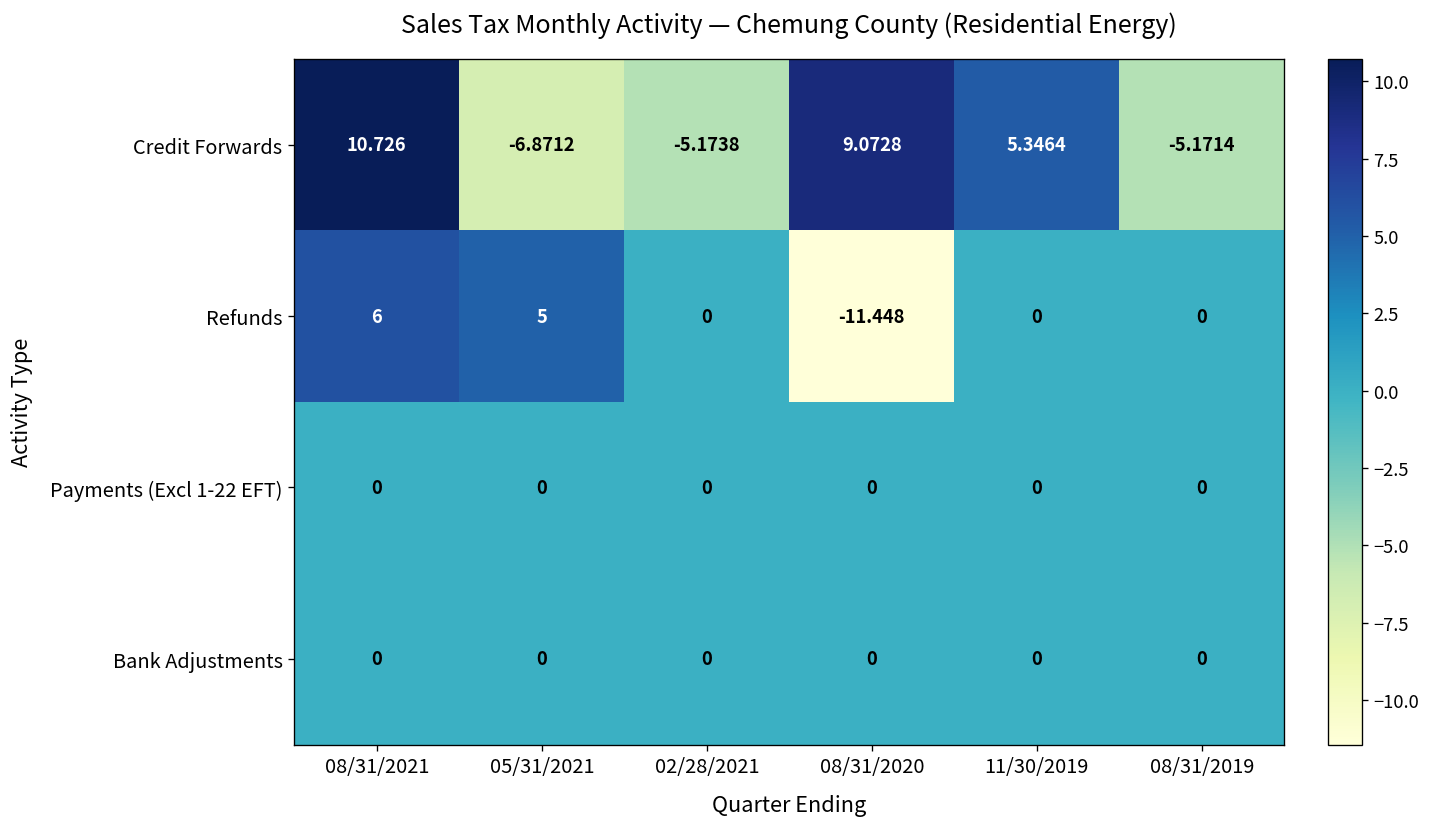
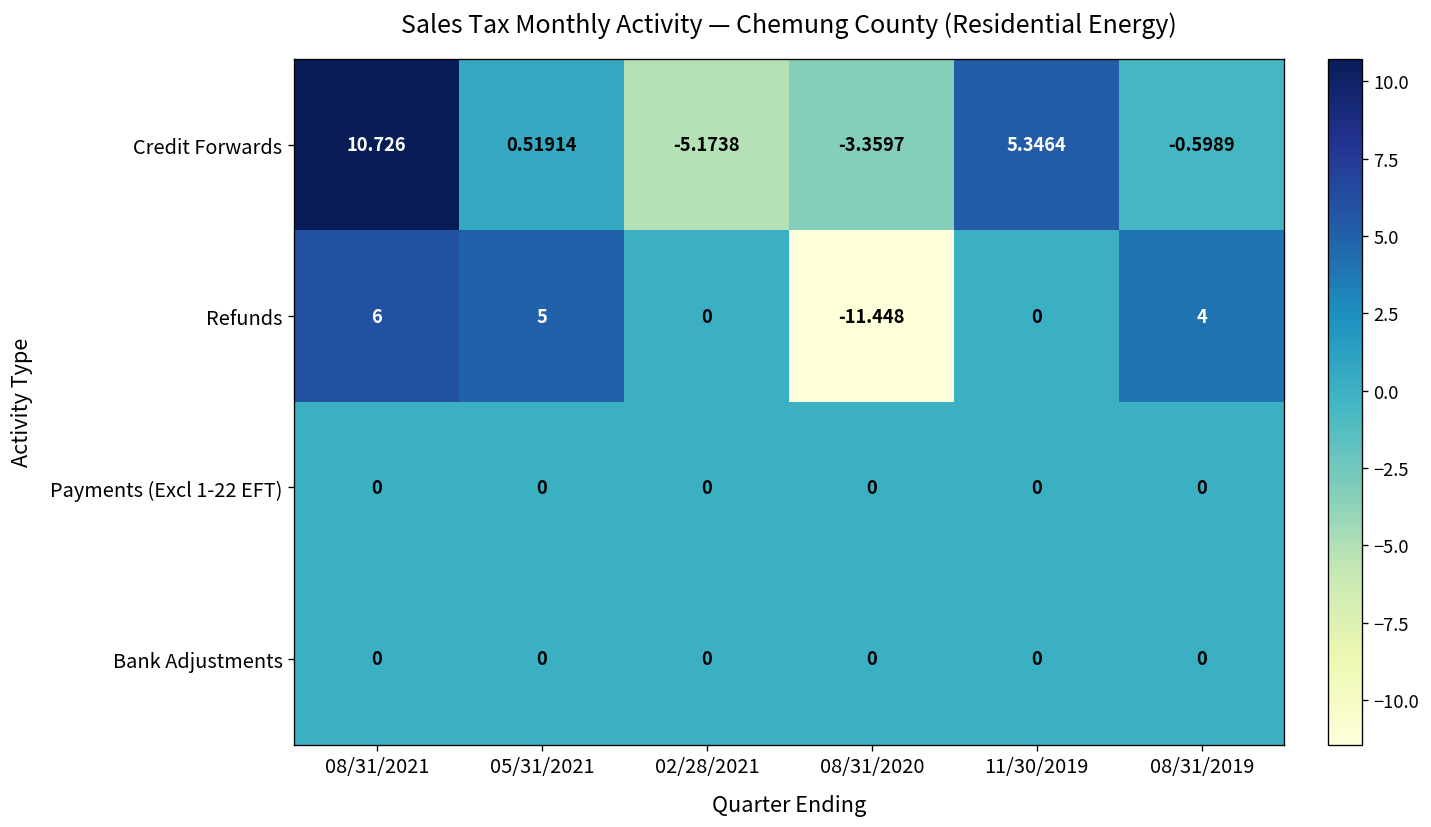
  {
    "Credit Forwards": {
      "08/31/2021": 10.726,
-     "05/31/2021": -6.8712,
+     "05/31/2021": 0.51914,
      "02/28/2021": -5.1738,
-     "08/31/2020": 9.0728,
+     "08/31/2020": -3.3597,
      "11/30/2019": 5.3464,
-     "08/31/2019": -5.1714
+     "08/31/2019": -0.5989
    },
    "Refunds": {
      "08/31/2021": 6,
      "05/31/2021": 5,
      "02/28/2021": 0,
      "08/31/2020": -11.448,
      "11/30/2019": 0,
-     "08/31/2019": 0
+     "08/31/2019": 4
    },
    "Payments (Excl 1-22 EFT)": {
      "08/31/2021": 0,
      "05/31/2021": 0,
      "02/28/2021": 0,
      "08/31/2020": 0,
      "11/30/2019": 0,
      "08/31/2019": 0
    },
    "Bank Adjustments": {
      "08/31/2021": 0,
      "05/31/2021": 0,
      "02/28/2021": 0,
      "08/31/2020": 0,
      "11/30/2019": 0,
      "08/31/2019": 0
    }
  }
